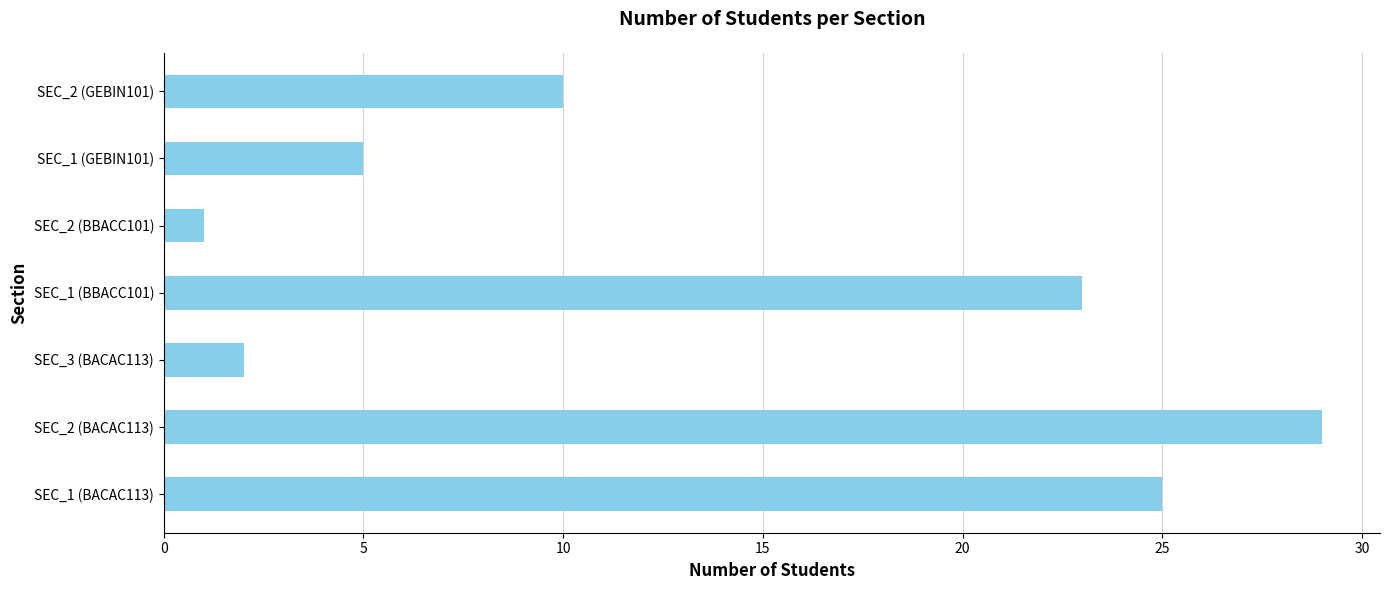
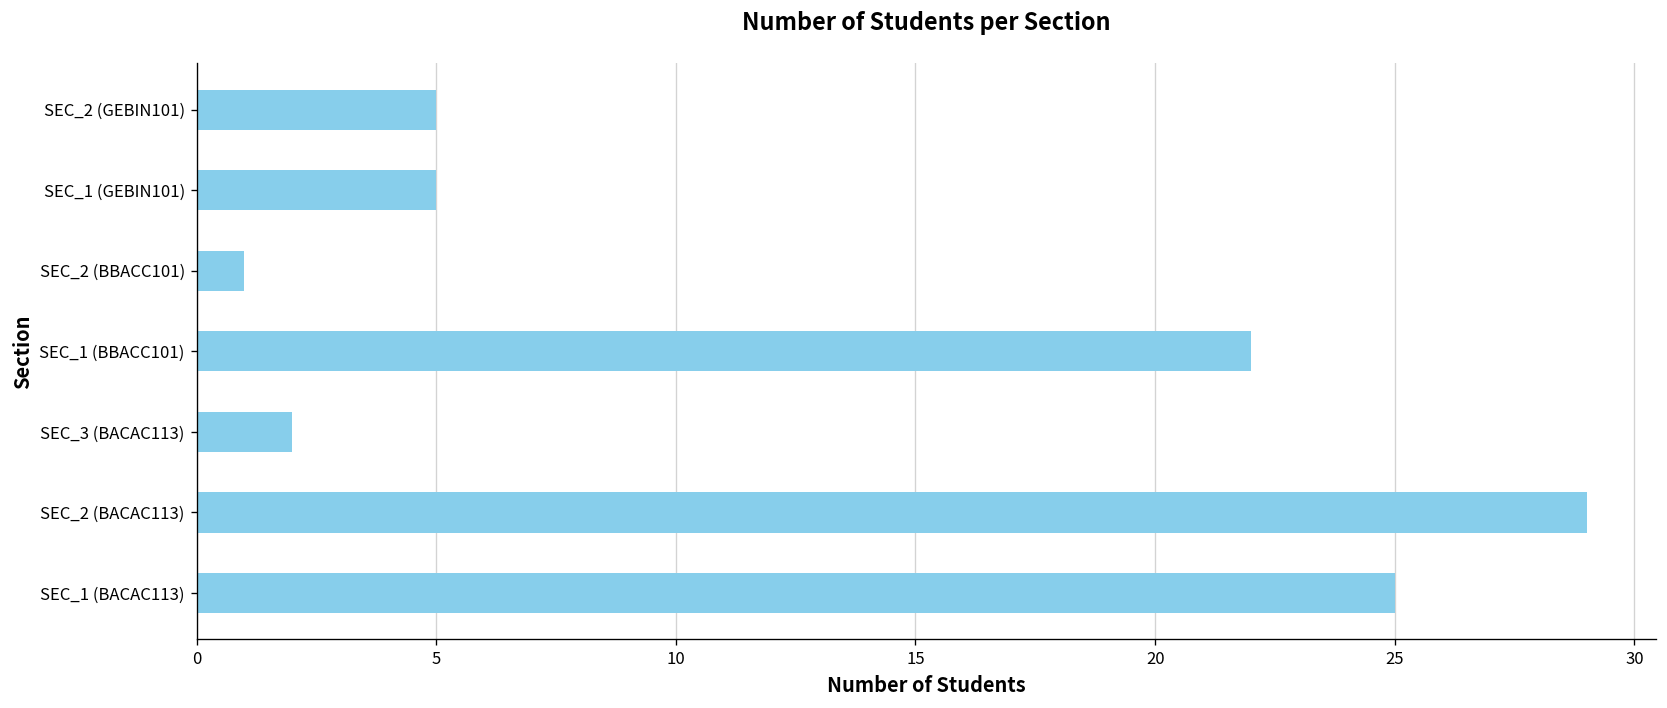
  {
-   "SEC_2 (GEBIN101)": 10,
+   "SEC_2 (GEBIN101)": 5,
    "SEC_1 (GEBIN101)": 5,
    "SEC_2 (BBACC101)": 1,
-   "SEC_1 (BBACC101)": 23,
+   "SEC_1 (BBACC101)": 22,
    "SEC_3 (BACAC113)": 2,
    "SEC_2 (BACAC113)": 29,
    "SEC_1 (BACAC113)": 25
  }
